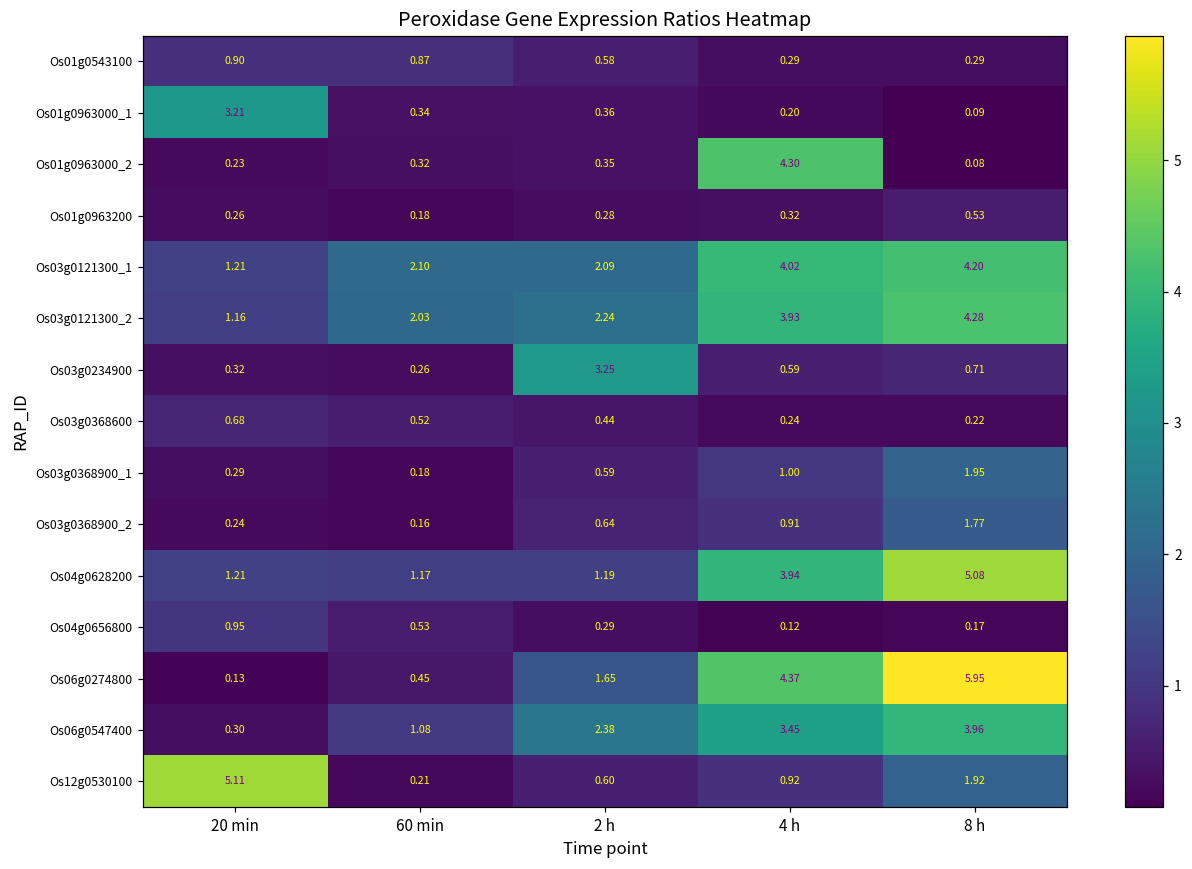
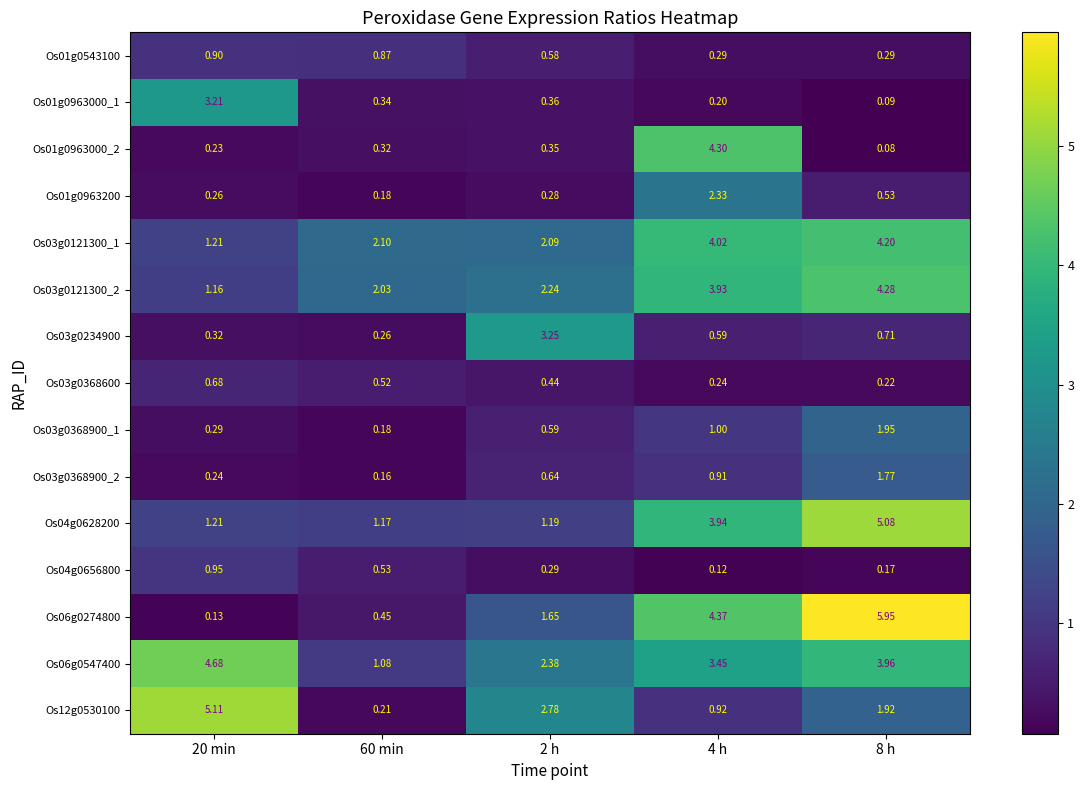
  {
    "Os01g0543100": {
      "20 min": 0.90,
      "60 min": 0.87,
      "2 h": 0.58,
      "4 h": 0.29,
      "8 h": 0.29
    },
    "Os01g0963000_1": {
      "20 min": 3.21,
      "60 min": 0.34,
      "2 h": 0.36,
      "4 h": 0.20,
      "8 h": 0.09
    },
    "Os01g0963000_2": {
      "20 min": 0.23,
      "60 min": 0.32,
      "2 h": 0.35,
      "4 h": 4.30,
      "8 h": 0.08
    },
    "Os01g0963200": {
      "20 min": 0.26,
      "60 min": 0.18,
      "2 h": 0.28,
-     "4 h": 0.32,
+     "4 h": 2.33,
      "8 h": 0.53
    },
    "Os03g0121300_1": {
      "20 min": 1.21,
      "60 min": 2.10,
      "2 h": 2.09,
      "4 h": 4.02,
      "8 h": 4.20
    },
    "Os03g0121300_2": {
      "20 min": 1.16,
      "60 min": 2.03,
      "2 h": 2.24,
      "4 h": 3.93,
      "8 h": 4.28
    },
    "Os03g0234900": {
      "20 min": 0.32,
      "60 min": 0.26,
      "2 h": 3.25,
      "4 h": 0.59,
      "8 h": 0.71
    },
    "Os03g0368600": {
      "20 min": 0.68,
      "60 min": 0.52,
      "2 h": 0.44,
      "4 h": 0.24,
      "8 h": 0.22
    },
    "Os03g0368900_1": {
      "20 min": 0.29,
      "60 min": 0.18,
      "2 h": 0.59,
      "4 h": 1.00,
      "8 h": 1.95
    },
    "Os03g0368900_2": {
      "20 min": 0.24,
      "60 min": 0.16,
      "2 h": 0.64,
      "4 h": 0.91,
      "8 h": 1.77
    },
    "Os04g0628200": {
      "20 min": 1.21,
      "60 min": 1.17,
      "2 h": 1.19,
      "4 h": 3.94,
      "8 h": 5.08
    },
    "Os04g0656800": {
      "20 min": 0.95,
      "60 min": 0.53,
      "2 h": 0.29,
      "4 h": 0.12,
      "8 h": 0.17
    },
    "Os06g0274800": {
      "20 min": 0.13,
      "60 min": 0.45,
      "2 h": 1.65,
      "4 h": 4.37,
      "8 h": 5.95
    },
    "Os06g0547400": {
-     "20 min": 0.30,
+     "20 min": 4.68,
      "60 min": 1.08,
      "2 h": 2.38,
      "4 h": 3.45,
      "8 h": 3.96
    },
    "Os12g0530100": {
      "20 min": 5.11,
      "60 min": 0.21,
-     "2 h": 0.60,
+     "2 h": 2.78,
      "4 h": 0.92,
      "8 h": 1.92
    }
  }
